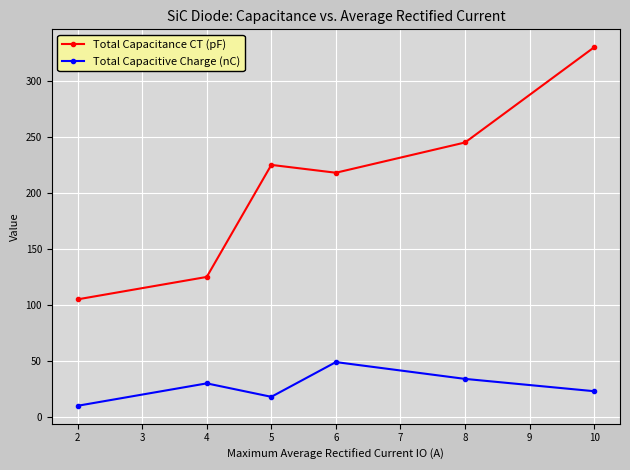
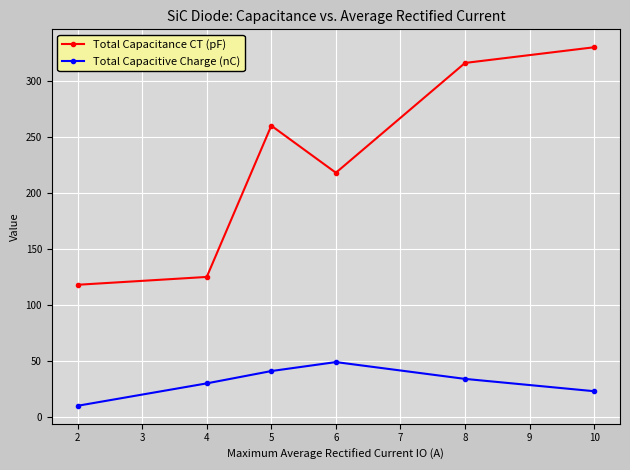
  {
    "Total Capacitance CT (pF)": {
-     "2": 105,
+     "2": 118,
      "4": 125,
-     "5": 225,
+     "5": 260,
      "6": 218,
-     "8": 245,
+     "8": 316,
      "10": 330
    },
    "Total Capacitive Charge (nC)": {
      "2": 10,
      "4": 30,
-     "5": 18,
+     "5": 41,
      "6": 49,
      "8": 34,
      "10": 23
    }
  }
